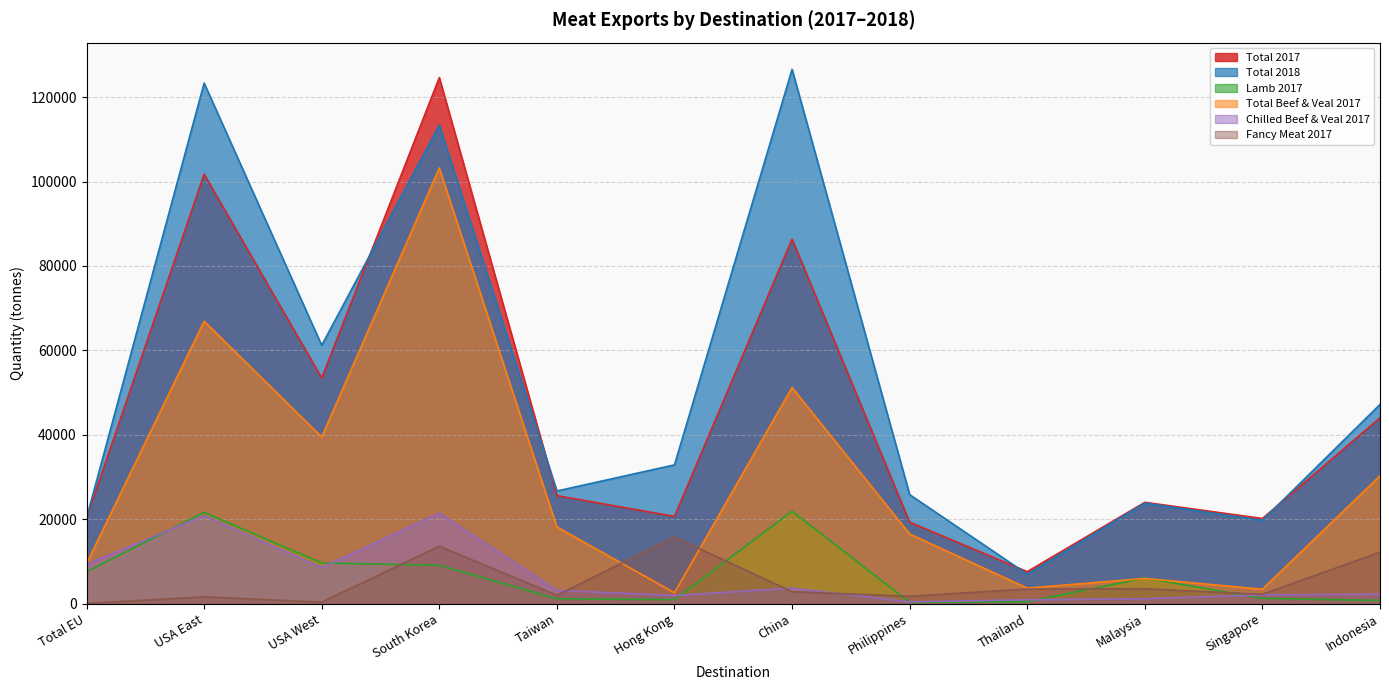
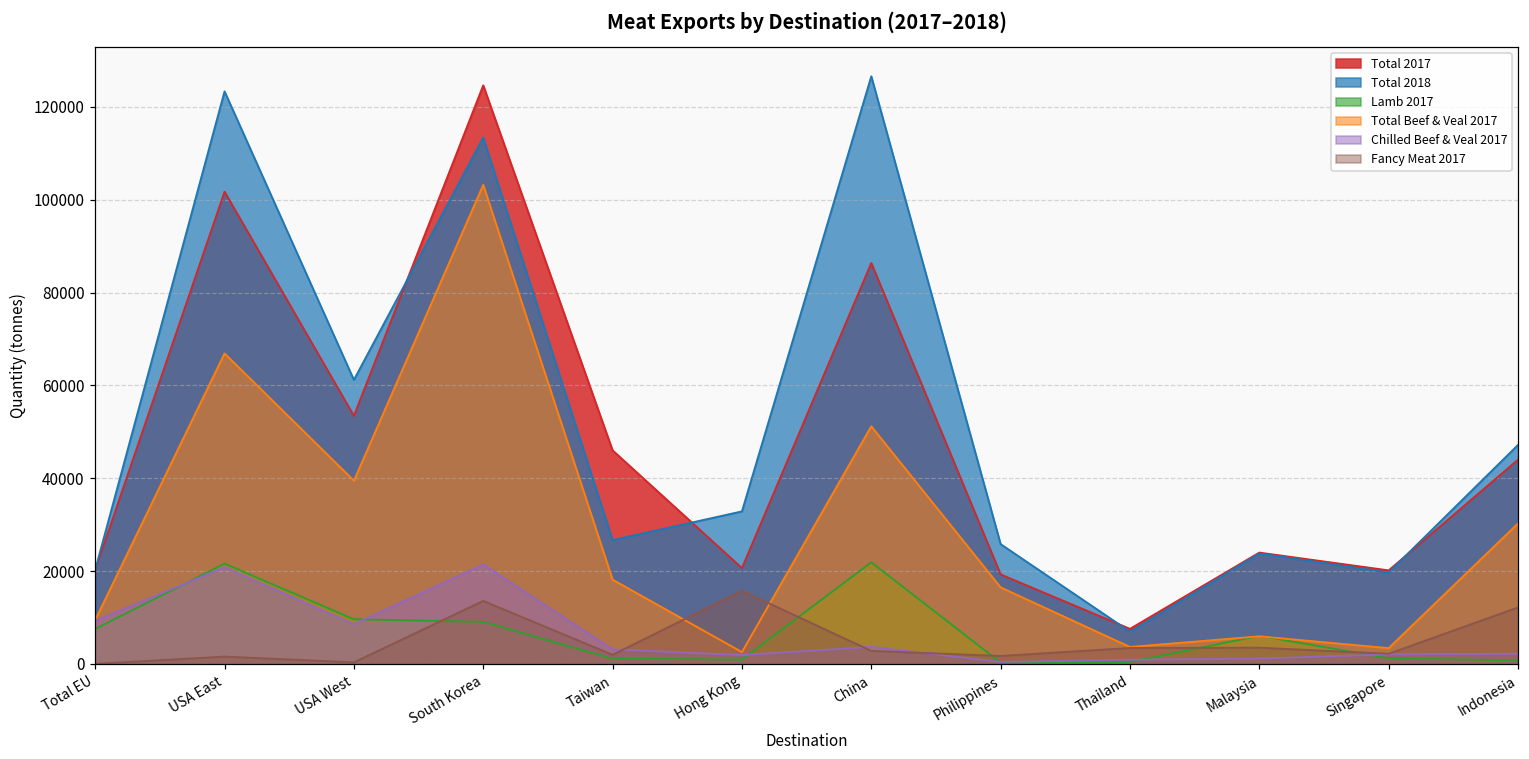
  {
    "Total 2017": {
      "USA East": 102000,
      "USA West": 53000,
      "South Korea": 125000,
-     "Taiwan": 26000,
+     "Taiwan": 46000,
      "Hong Kong": 21000,
      "China": 86000,
      "Philippines": 19000,
      "Indonesia": 44000
    },
    "Total 2018": {
      "USA East": 123000,
      "USA West": 61000,
      "South Korea": 113000,
      "Taiwan": 27000,
      "Hong Kong": 33000,
      "China": 127000,
      "Philippines": 26000,
      "Indonesia": 47000
    },
    "Lamb 2017": {
      "Total EU": 8000,
      "USA East": 22000,
      "USA West": 10000,
      "South Korea": 9000,
      "Taiwan": 1000,
      "Hong Kong": 1000,
      "China": 22000,
      "Singapore": 1000,
      "Indonesia": 1000
    },
    "Total Beef & Veal 2017": {
      "USA East": 67000,
      "USA West": 39000,
      "South Korea": 103000,
      "Taiwan": 18000,
      "Hong Kong": 3000,
      "China": 51000,
      "Philippines": 16000,
      "Singapore": 3000,
      "Indonesia": 30000
    },
    "Chilled Beef & Veal 2017": {
      "USA East": 21000,
      "USA West": 9000,
      "South Korea": 21000,
      "Taiwan": 3000,
      "Hong Kong": 2000,
      "China": 4000,
      "Malaysia": 1000,
      "Indonesia": 2000
    },
    "Fancy Meat 2017": {
      "Total EU": 0,
      "USA East": 2000,
      "USA West": 0,
      "South Korea": 14000,
      "Taiwan": 2000,
      "Hong Kong": 16000,
      "China": 3000,
      "Philippines": 2000,
      "Malaysia": 4000,
      "Indonesia": 12000
    }
  }
